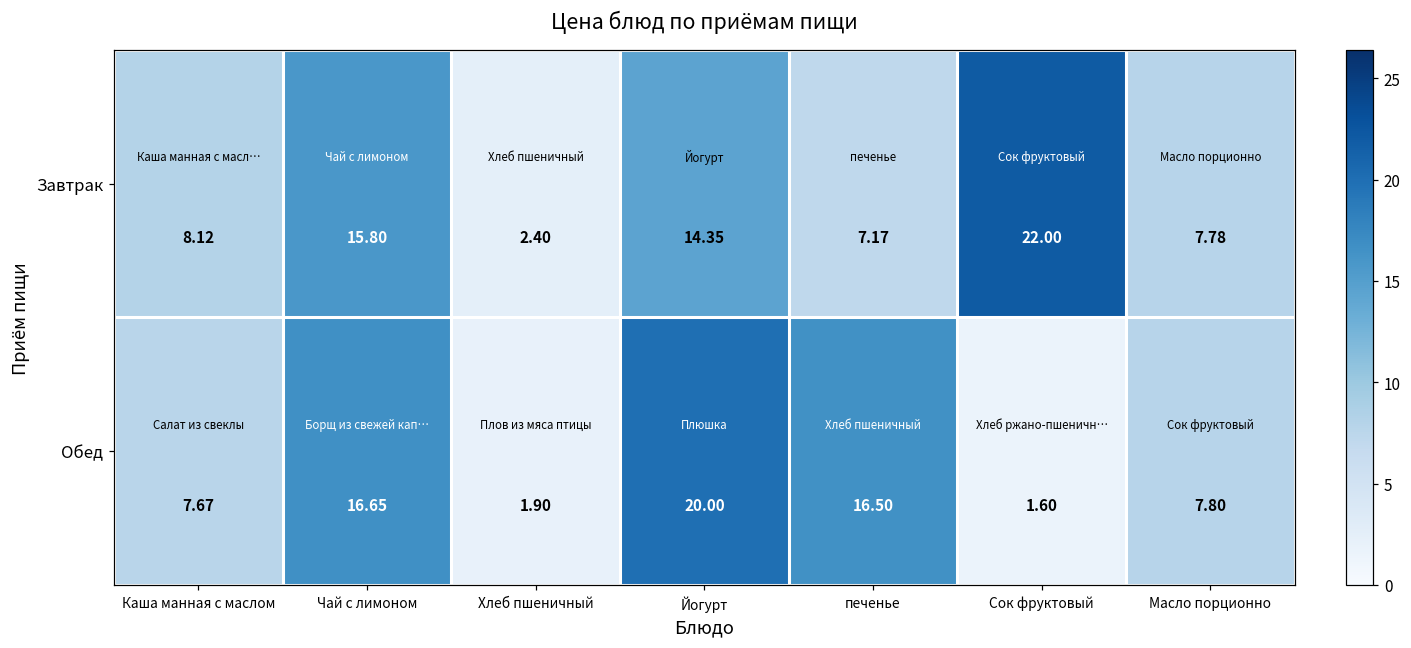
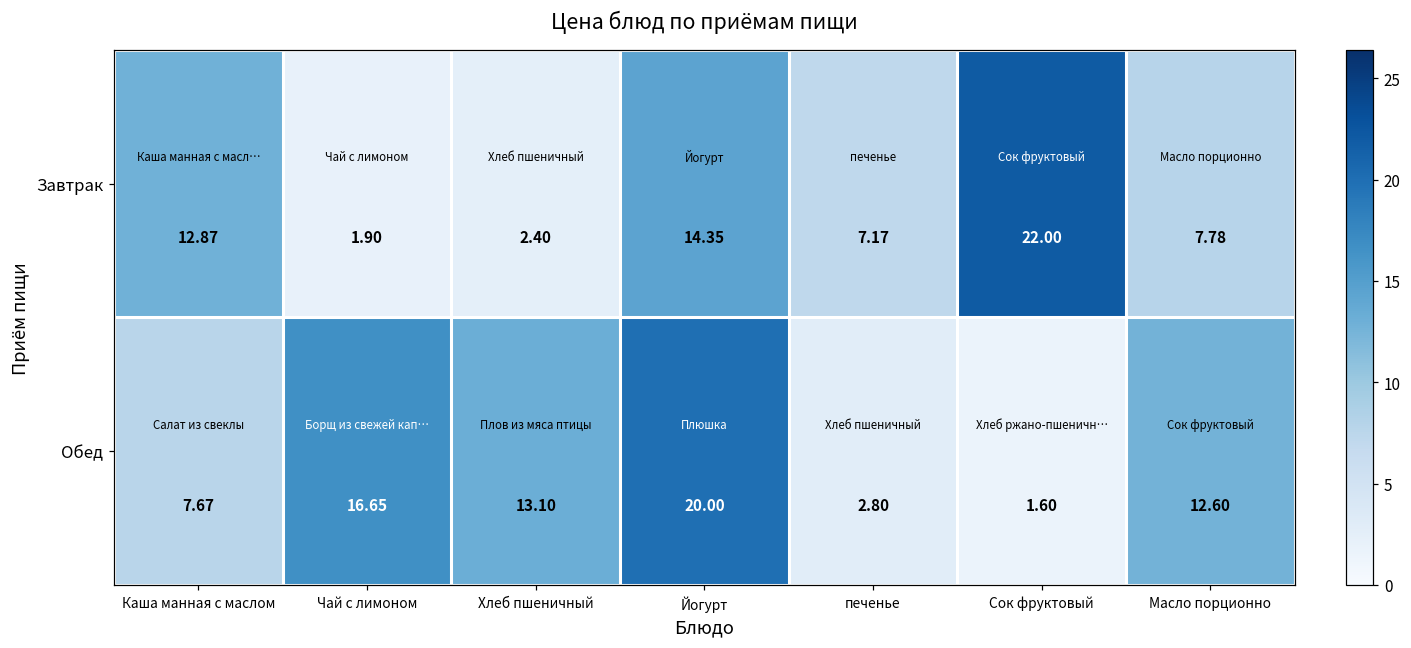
  {
    "Завтрак": {
-     "Каша манная с маслом": 8.12,
-     "Чай с лимоном": 15.80
+     "Каша манная с маслом": 12.87,
+     "Чай с лимоном": 1.90
    },
    "Обед": {
-     "Хлеб пшеничный": 1.90,
-     "печенье": 16.50,
-     "Масло порционно": 7.80
+     "Хлеб пшеничный": 13.10,
+     "печенье": 2.80,
+     "Масло порционно": 12.60
    }
  }
